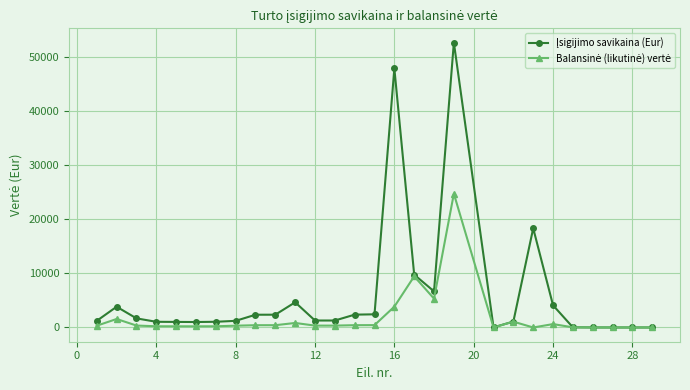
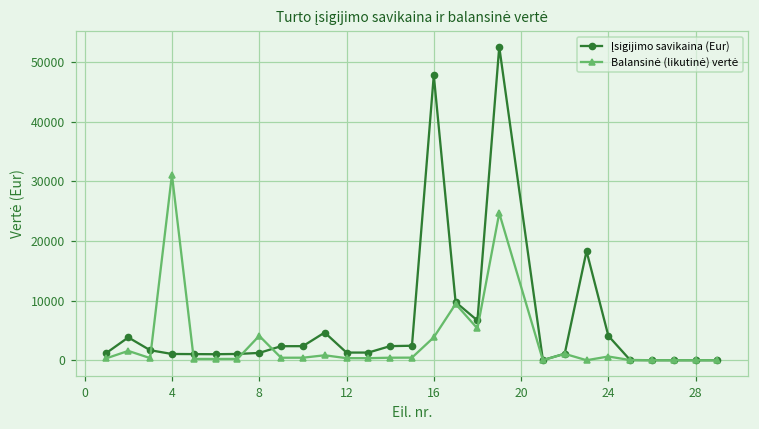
  {
    "Įsigijimo savikaina (Eur)": {
      "4": 1000,
      "8": 1000,
      "12": 1000,
      "16": 48000,
      "24": 4000
    },
    "Balansinė (likutinė) vertė": {
-     "4": 0,
-     "8": 0,
+     "4": 31000,
+     "8": 4000,
      "12": 0,
      "16": 4000,
      "24": 1000
    }
  }
